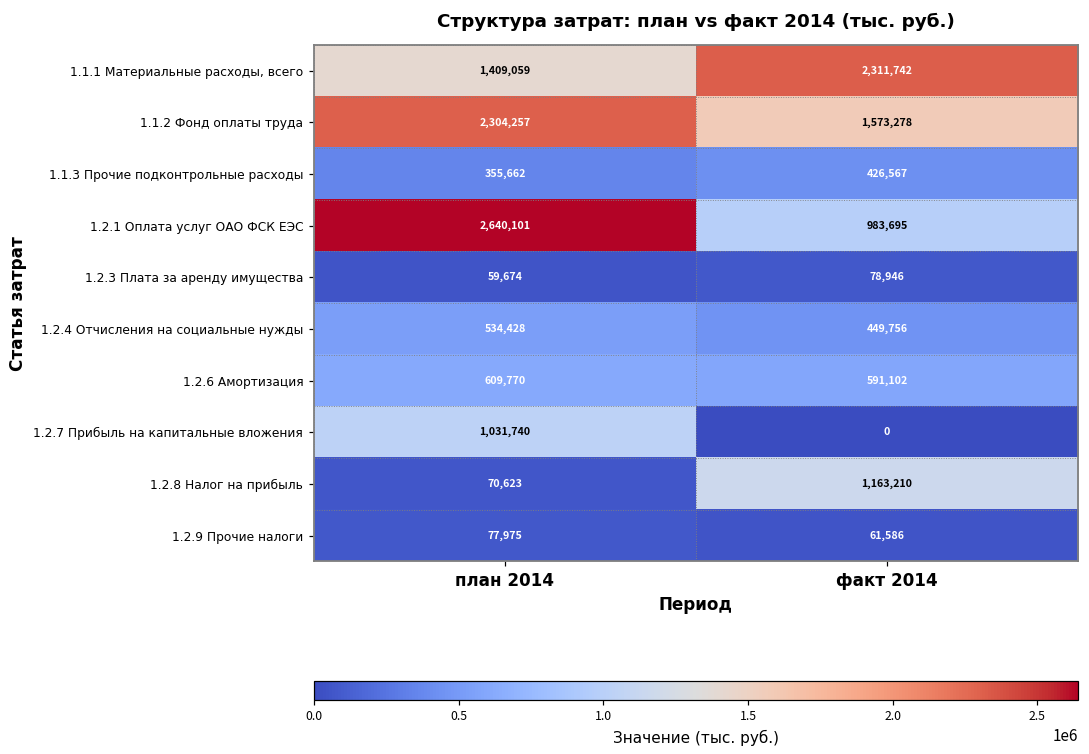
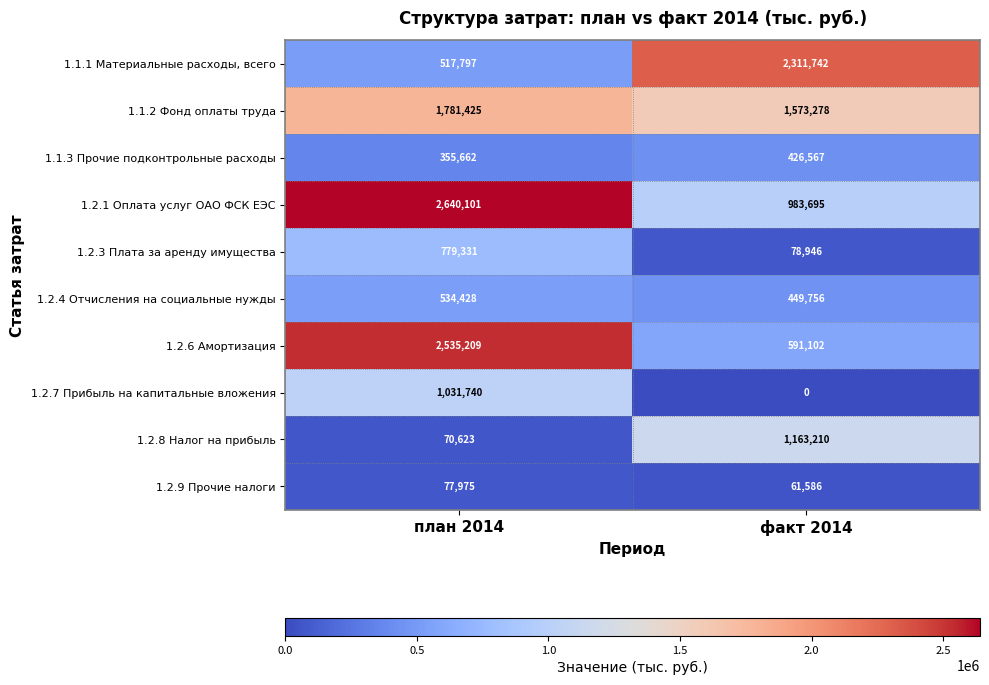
  {
    "1.1.1 Материальные расходы, всего": {
-     "план 2014": "1,409,059",
+     "план 2014": "517,797",
      "факт 2014": "2,311,742"
    },
    "1.1.2 Фонд оплаты труда": {
-     "план 2014": "2,304,257",
+     "план 2014": "1,781,425",
      "факт 2014": "1,573,278"
    },
    "1.1.3 Прочие подконтрольные расходы": {
      "план 2014": "355,662",
      "факт 2014": "426,567"
    },
    "1.2.1 Оплата услуг ОАО ФСК ЕЭС": {
      "план 2014": "2,640,101",
      "факт 2014": "983,695"
    },
    "1.2.3 Плата за аренду имущества": {
-     "план 2014": "59,674",
+     "план 2014": "779,331",
      "факт 2014": "78,946"
    },
    "1.2.4 Отчисления на социальные нужды": {
      "план 2014": "534,428",
      "факт 2014": "449,756"
    },
    "1.2.6 Амортизация": {
-     "план 2014": "609,770",
+     "план 2014": "2,535,209",
      "факт 2014": "591,102"
    },
    "1.2.7 Прибыль на капитальные вложения": {
      "план 2014": "1,031,740",
      "факт 2014": "0"
    },
    "1.2.8 Налог на прибыль": {
      "план 2014": "70,623",
      "факт 2014": "1,163,210"
    },
    "1.2.9 Прочие налоги": {
      "план 2014": "77,975",
      "факт 2014": "61,586"
    }
  }
